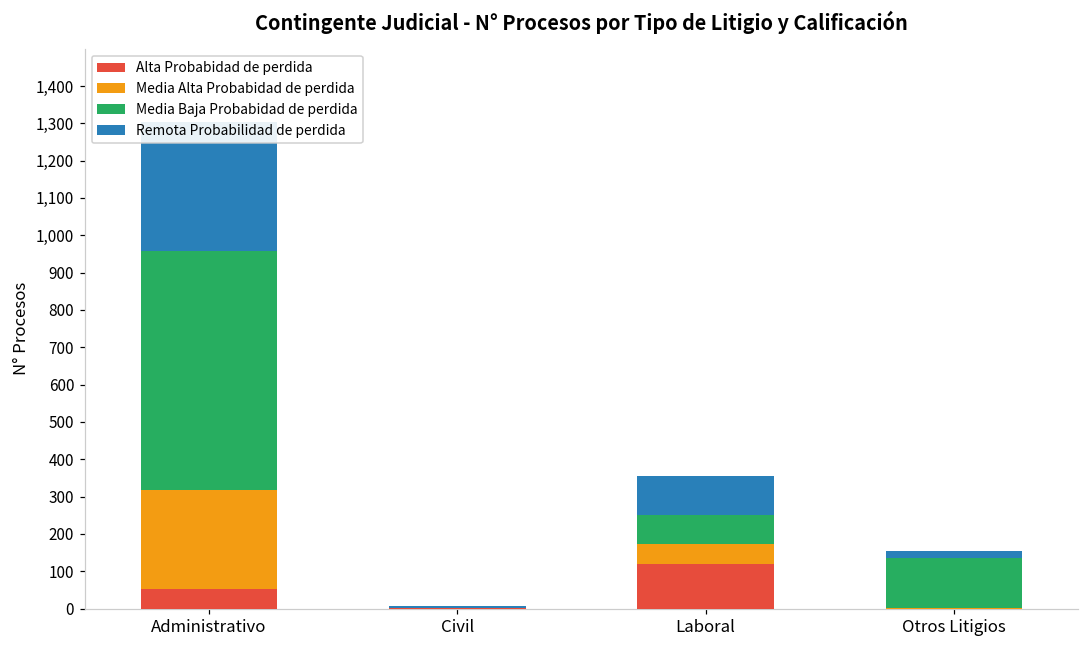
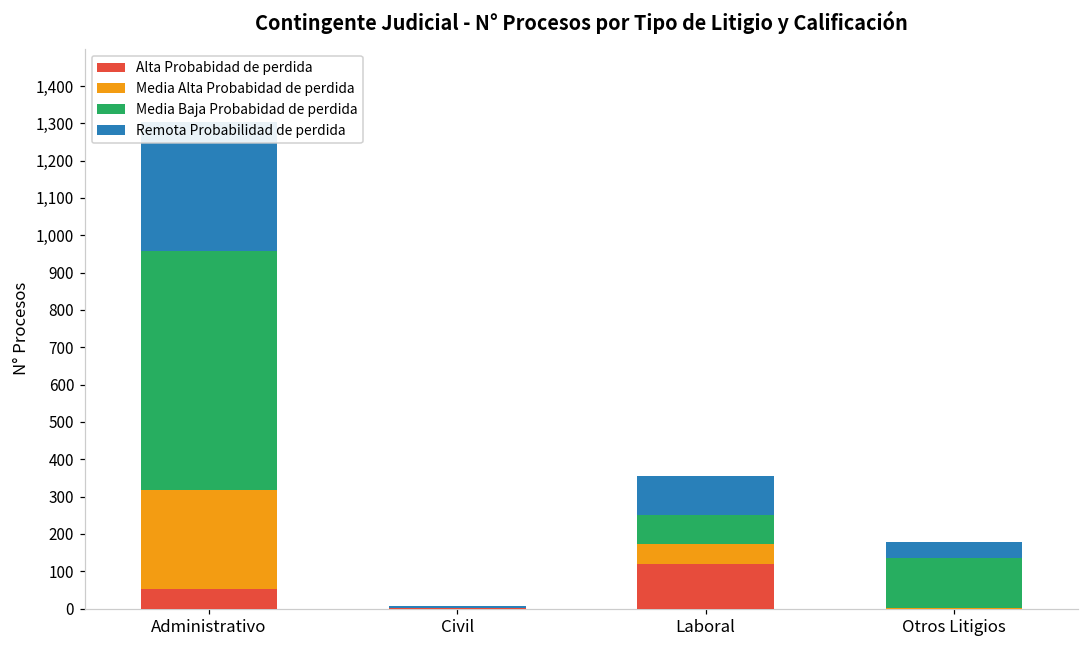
  {
    "Alta Probabidad de perdida": {
      "Administrativo": 50,
      "Laboral": 120,
      "Otros Litigios": 0
    },
    "Media Alta Probabidad de perdida": {
      "Administrativo": 260,
      "Civil": 0,
      "Laboral": 50
    },
    "Media Baja Probabidad de perdida": {
      "Administrativo": 640,
      "Laboral": 80,
      "Otros Litigios": 140
    },
    "Remota Probabilidad de perdida": {
      "Laboral": 100,
-     "Otros Litigios": 20
+     "Otros Litigios": 40
    }
  }
